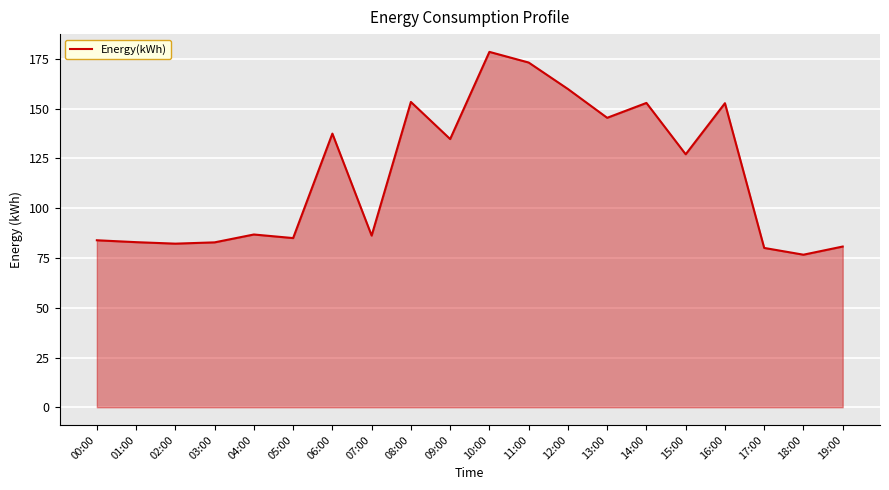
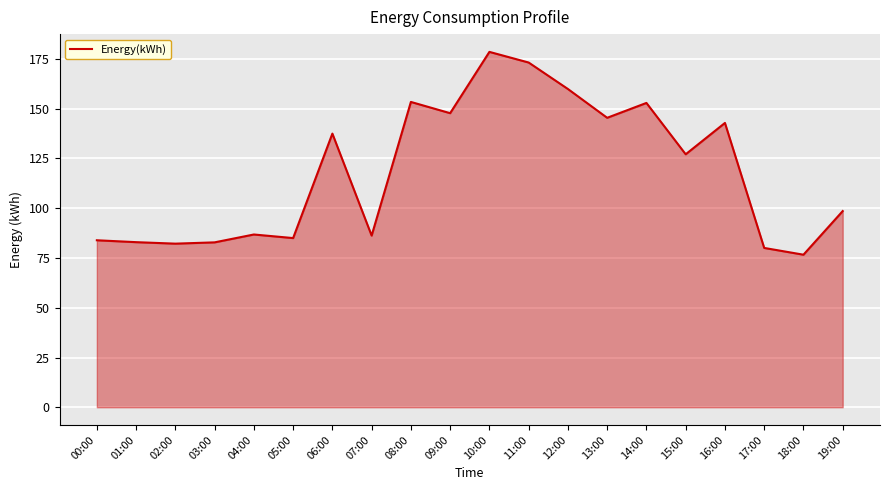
  {
    "00:00": 84,
    "01:00": 83,
    "02:00": 82,
    "03:00": 83,
    "04:00": 87,
    "05:00": 85,
    "06:00": 137,
    "07:00": 86,
    "08:00": 153,
-   "09:00": 135,
+   "09:00": 148,
    "10:00": 179,
    "11:00": 173,
    "12:00": 160,
    "13:00": 145,
    "14:00": 153,
    "15:00": 127,
-   "16:00": 153,
+   "16:00": 143,
    "17:00": 80,
    "18:00": 77,
-   "19:00": 81
+   "19:00": 99
  }
